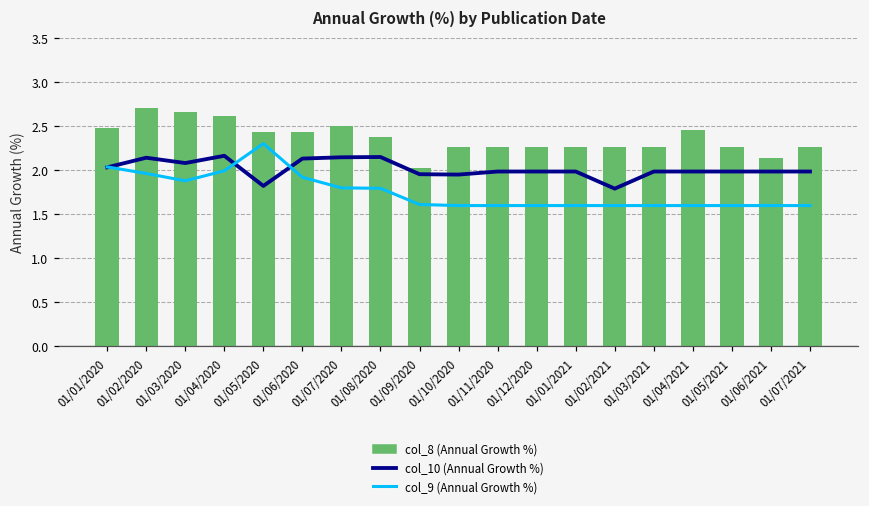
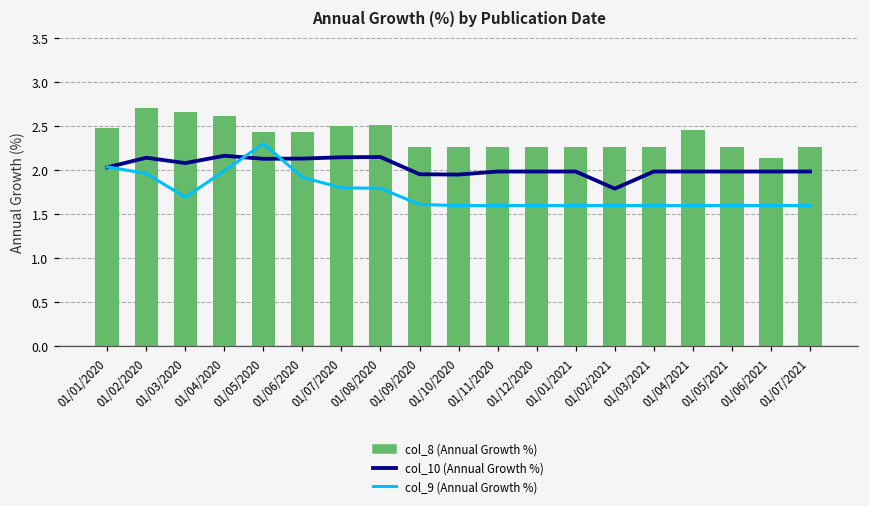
  {
    "col_8 (Annual Growth %)": {
      "01/01/2020": 2.5,
      "01/02/2020": 2.7,
      "01/03/2020": 2.7,
      "01/04/2020": 2.6,
      "01/05/2020": 2.4,
      "01/06/2020": 2.4,
      "01/07/2020": 2.5,
-     "01/08/2020": 2.4,
-     "01/09/2020": 2.0,
+     "01/08/2020": 2.5,
+     "01/09/2020": 2.3,
      "01/10/2020": 2.3,
      "01/11/2020": 2.3,
      "01/12/2020": 2.3,
      "01/01/2021": 2.3,
      "01/02/2021": 2.3,
      "01/03/2021": 2.3,
      "01/04/2021": 2.5,
      "01/05/2021": 2.3,
      "01/06/2021": 2.1,
      "01/07/2021": 2.3
    },
    "col_10 (Annual Growth %)": {
      "01/02/2020": 2.1,
      "01/03/2020": 2.1,
      "01/04/2020": 2.2,
-     "01/05/2020": 1.8,
+     "01/05/2020": 2.1,
      "01/06/2020": 2.1,
      "01/07/2020": 2.1,
      "01/08/2020": 2.2,
      "01/09/2020": 2.0,
      "01/10/2020": 2.0,
      "01/11/2020": 2.0,
      "01/12/2020": 2.0,
      "01/01/2021": 2.0,
      "01/02/2021": 1.8,
      "01/03/2021": 2.0,
      "01/04/2021": 2.0,
      "01/05/2021": 2.0,
      "01/06/2021": 2.0,
      "01/07/2021": 2.0
    },
    "col_9 (Annual Growth %)": {
      "01/02/2020": 2.0,
-     "01/03/2020": 1.9,
+     "01/03/2020": 1.7,
      "01/04/2020": 2.0,
      "01/05/2020": 2.3,
      "01/06/2020": 1.9,
      "01/07/2020": 1.8,
      "01/08/2020": 1.8,
      "01/09/2020": 1.6,
      "01/10/2020": 1.6,
      "01/11/2020": 1.6,
      "01/12/2020": 1.6,
      "01/01/2021": 1.6,
      "01/02/2021": 1.6,
      "01/03/2021": 1.6,
      "01/04/2021": 1.6,
      "01/05/2021": 1.6,
      "01/06/2021": 1.6,
      "01/07/2021": 1.6
    }
  }
